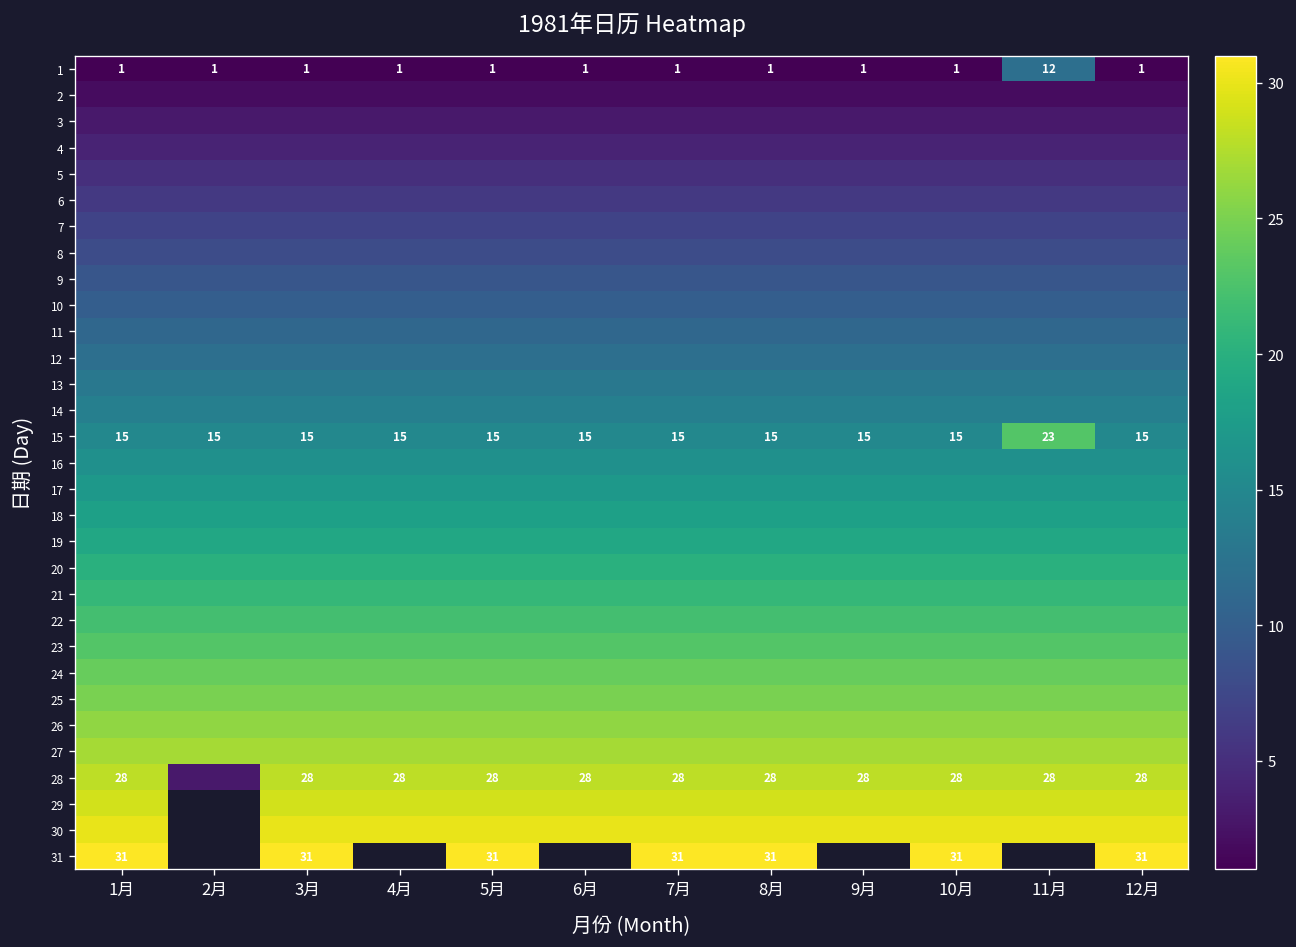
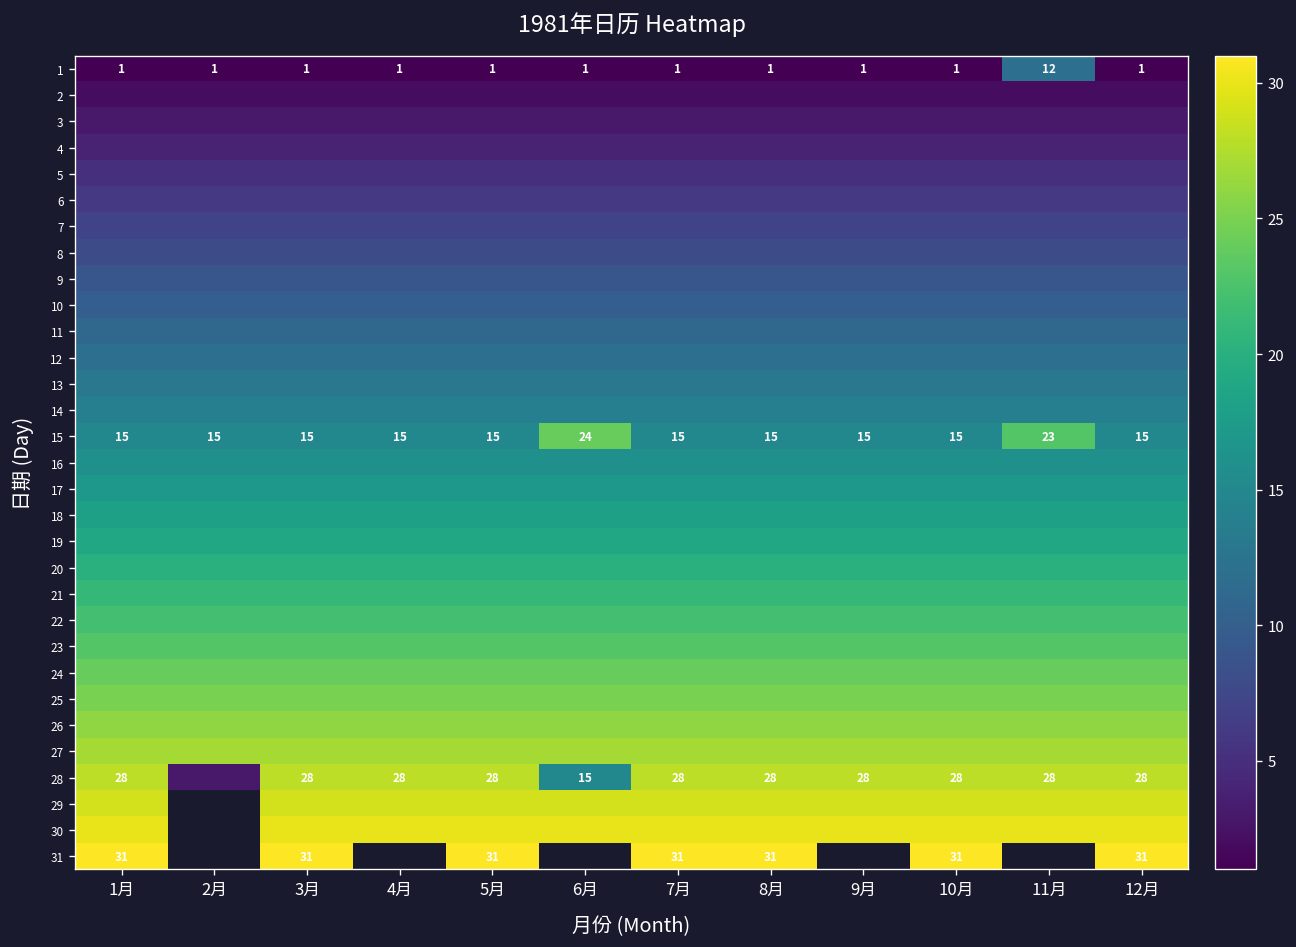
  {
    "1": {
      "1月": 1,
      "2月": 1,
      "3月": 1,
      "4月": 1,
      "5月": 1,
      "6月": 1,
      "7月": 1,
      "8月": 1,
      "9月": 1,
      "10月": 1,
      "11月": 12,
      "12月": 1
    },
    "15": {
      "1月": 15,
      "2月": 15,
      "3月": 15,
      "4月": 15,
      "5月": 15,
-     "6月": 15,
+     "6月": 24,
      "7月": 15,
      "8月": 15,
      "9月": 15,
      "10月": 15,
      "11月": 23,
      "12月": 15
    },
    "28": {
      "1月": 28,
      "3月": 28,
      "4月": 28,
      "5月": 28,
-     "6月": 28,
+     "6月": 15,
      "7月": 28,
      "8月": 28,
      "9月": 28,
      "10月": 28,
      "11月": 28,
      "12月": 28
    },
    "31": {
      "1月": 31,
      "3月": 31,
      "5月": 31,
      "7月": 31,
      "8月": 31,
      "10月": 31,
      "12月": 31
    }
  }
